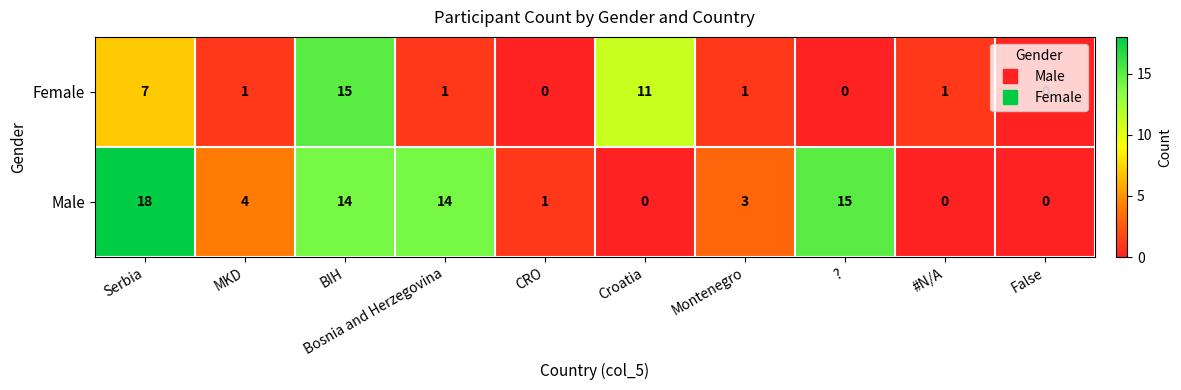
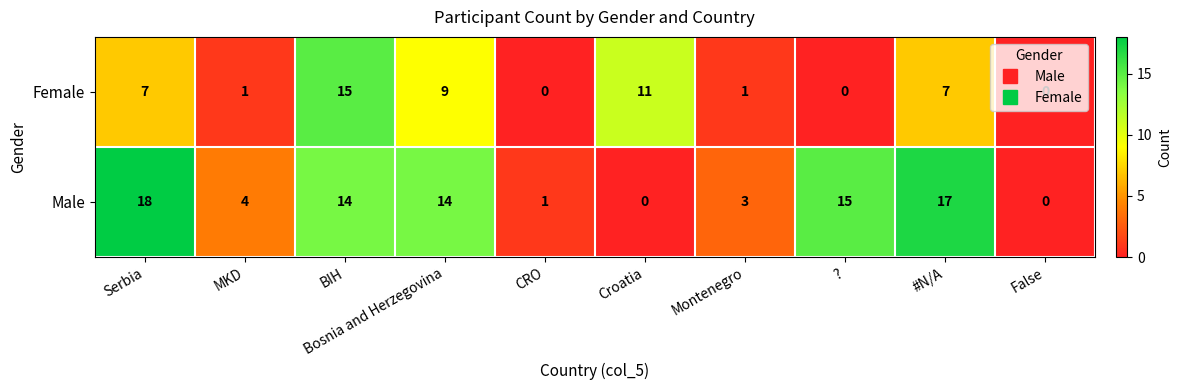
  {
    "Female": {
      "Serbia": 7,
      "MKD": 1,
      "BIH": 15,
-     "Bosnia and Herzegovina": 1,
+     "Bosnia and Herzegovina": 9,
      "CRO": 0,
      "Croatia": 11,
      "Montenegro": 1,
      "?": 0,
-     "#N/A": 1
+     "#N/A": 7
    },
    "Male": {
      "Serbia": 18,
      "MKD": 4,
      "BIH": 14,
      "Bosnia and Herzegovina": 14,
      "CRO": 1,
      "Croatia": 0,
      "Montenegro": 3,
      "?": 15,
-     "#N/A": 0,
+     "#N/A": 17,
      "False": 0
    }
  }
